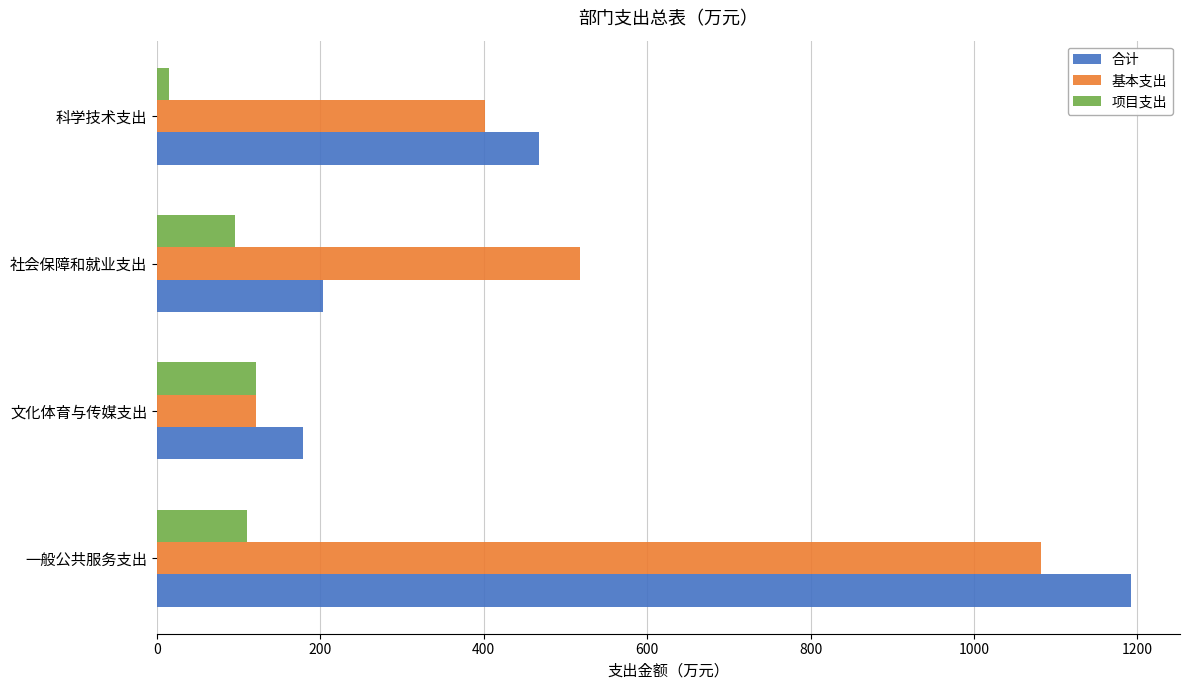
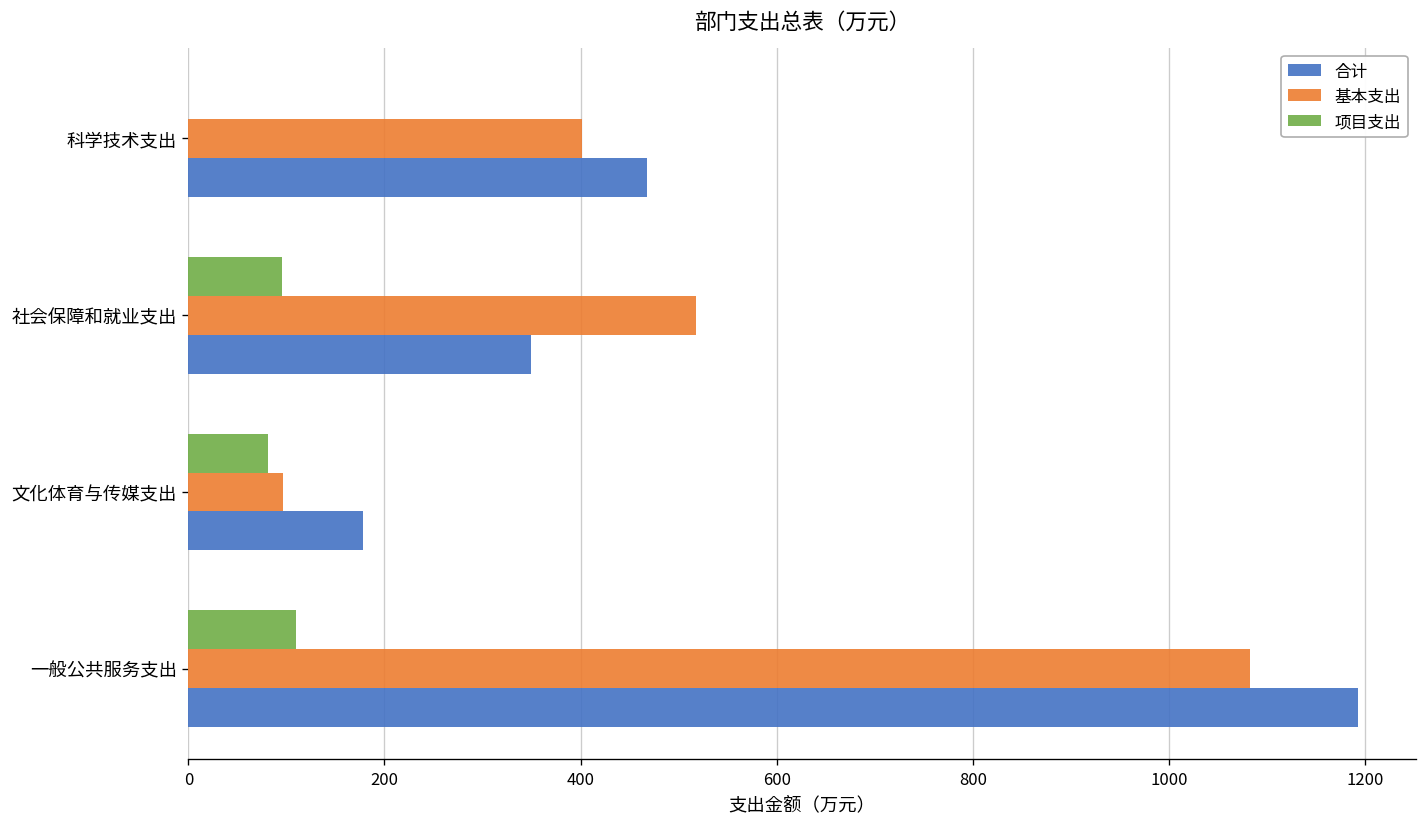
  {
    "合计": {
      "科学技术支出": 470,
-     "社会保障和就业支出": 200,
+     "社会保障和就业支出": 350,
      "文化体育与传媒支出": 180,
      "一般公共服务支出": 1190
    },
    "基本支出": {
      "科学技术支出": 400,
      "社会保障和就业支出": 520,
-     "文化体育与传媒支出": 120,
+     "文化体育与传媒支出": 100,
      "一般公共服务支出": 1080
    },
    "项目支出": {
-     "科学技术支出": 20,
+     "科学技术支出": 0,
      "社会保障和就业支出": 100,
-     "文化体育与传媒支出": 120,
+     "文化体育与传媒支出": 80,
      "一般公共服务支出": 110
    }
  }
